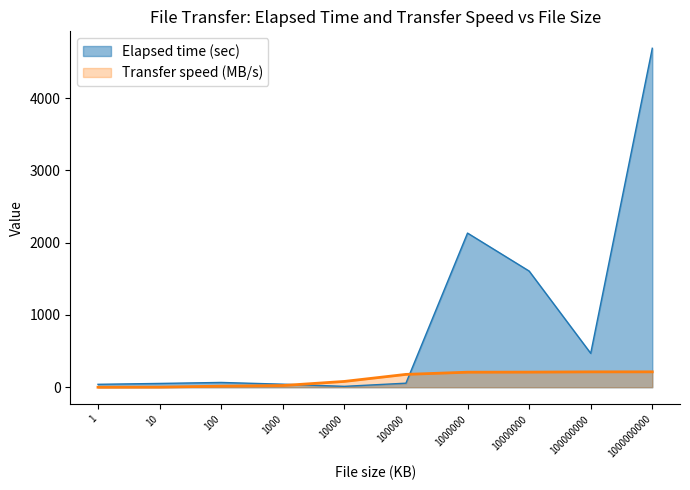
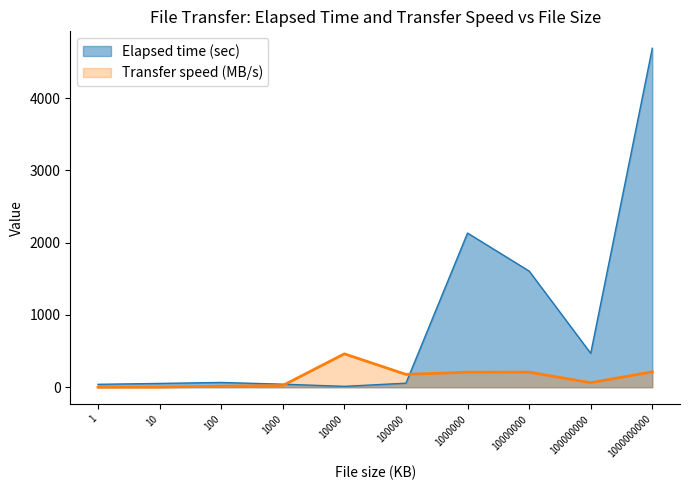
  {
    "Elapsed time (sec)": {
      "1": 0,
      "10": 100,
      "100": 100,
      "10000": 0,
      "100000": 100,
      "1000000": 2100,
      "10000000": 1600,
      "100000000": 500,
      "1000000000": 4700
    },
    "Transfer speed (MB/s)": {
      "1": 0,
      "10": 0,
      "100": 0,
-     "10000": 100,
+     "10000": 500,
      "100000": 200,
      "1000000": 200,
      "10000000": 200,
-     "100000000": 200,
+     "100000000": 100,
      "1000000000": 200
    }
  }
